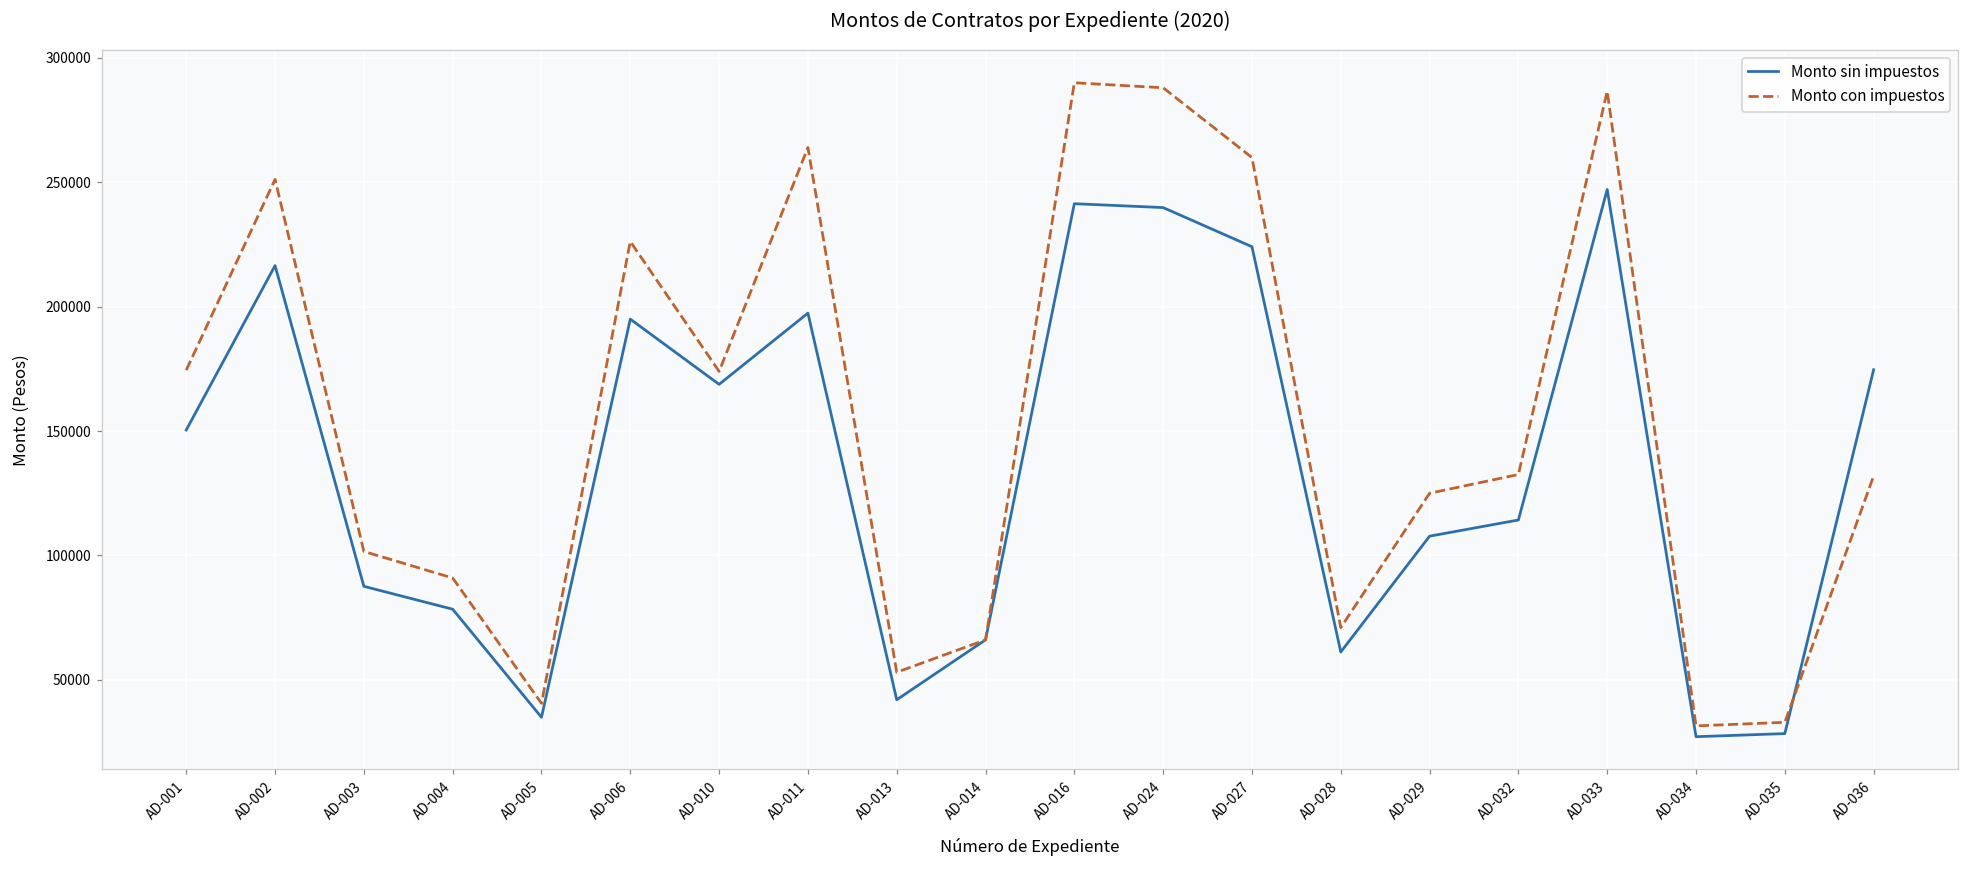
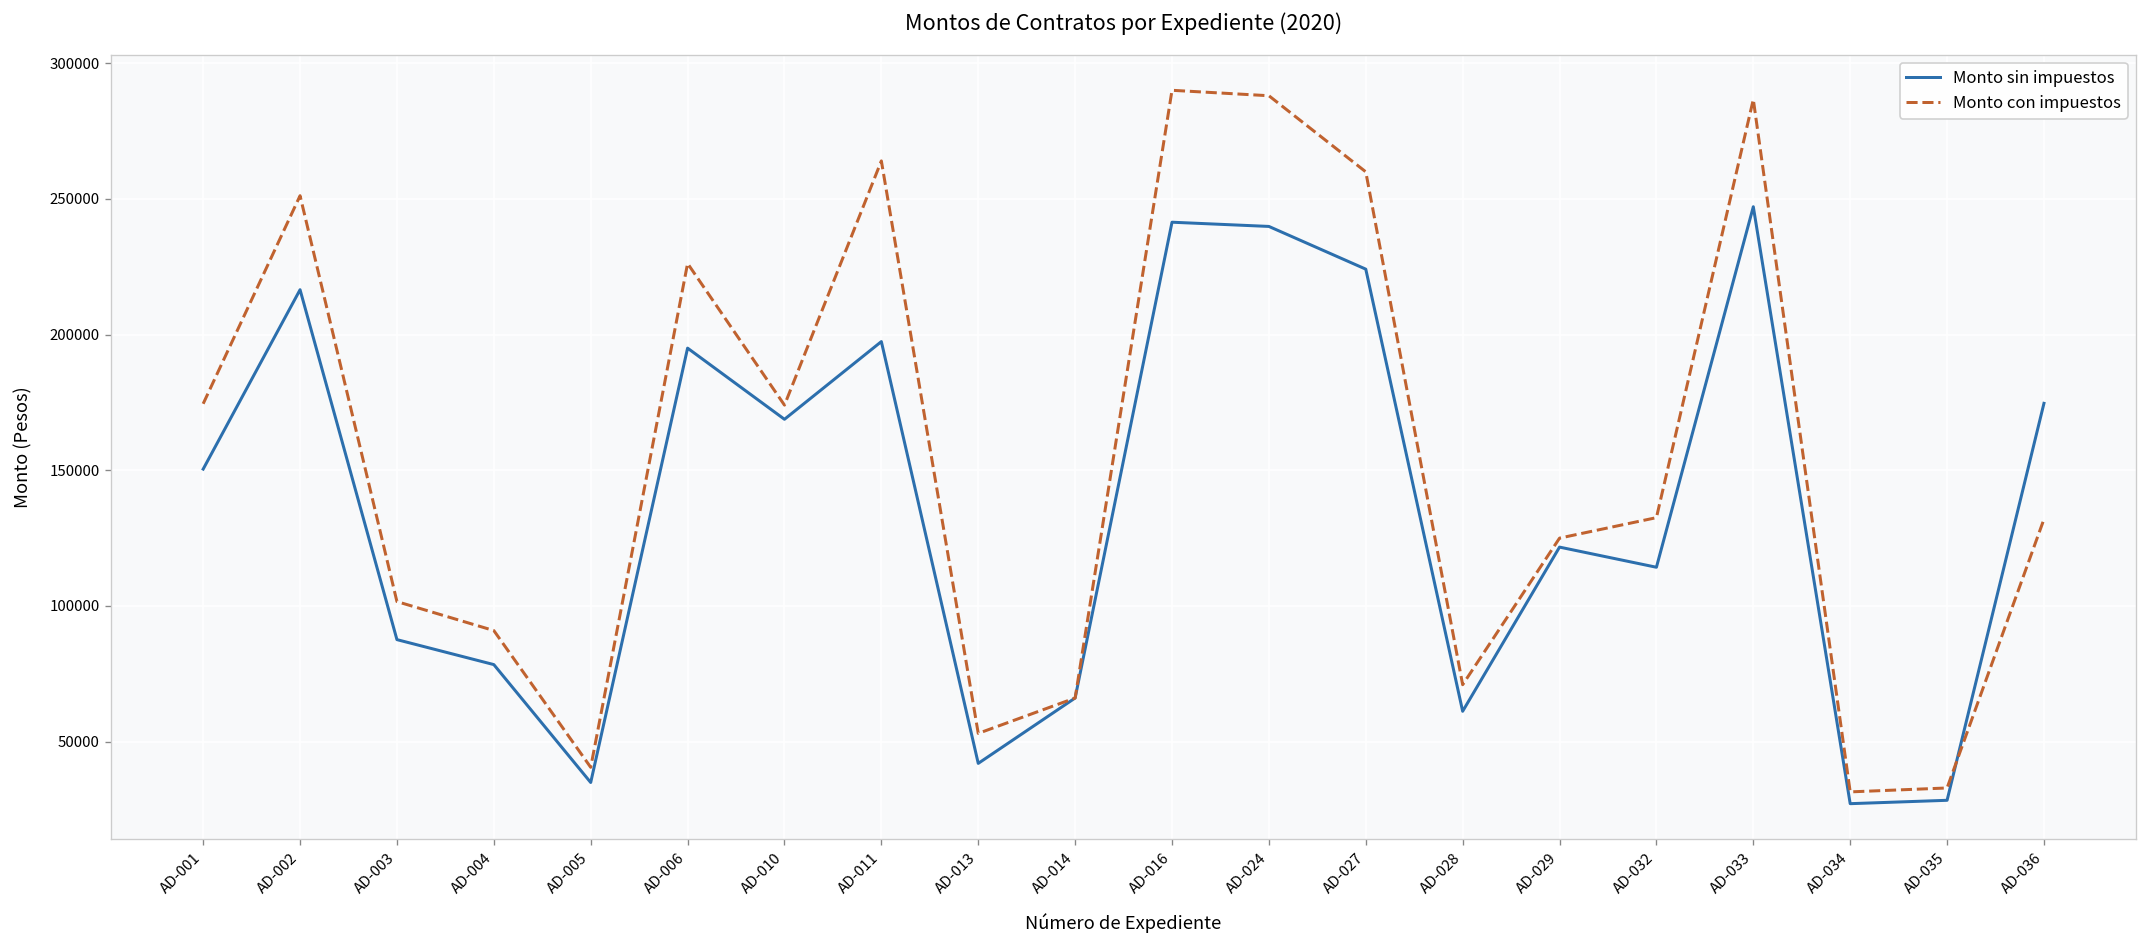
  {
    "Monto sin impuestos": {
      "AD-001": 150000,
      "AD-002": 217000,
      "AD-003": 88000,
      "AD-004": 78000,
      "AD-005": 35000,
      "AD-006": 195000,
      "AD-010": 169000,
      "AD-011": 197000,
      "AD-013": 42000,
      "AD-016": 241000,
      "AD-024": 240000,
      "AD-027": 224000,
      "AD-028": 61000,
-     "AD-029": 108000,
+     "AD-029": 122000,
      "AD-032": 114000,
      "AD-033": 247000,
      "AD-034": 27000,
      "AD-035": 28000,
      "AD-036": 175000
    },
    "Monto con impuestos": {
      "AD-001": 175000,
      "AD-002": 251000,
      "AD-003": 102000,
      "AD-004": 91000,
      "AD-005": 41000,
      "AD-006": 226000,
      "AD-010": 174000,
      "AD-011": 264000,
      "AD-013": 53000,
      "AD-016": 290000,
      "AD-024": 288000,
      "AD-027": 260000,
      "AD-028": 71000,
      "AD-029": 125000,
      "AD-032": 133000,
      "AD-033": 287000,
      "AD-034": 32000,
      "AD-035": 33000,
      "AD-036": 132000
    }
  }
